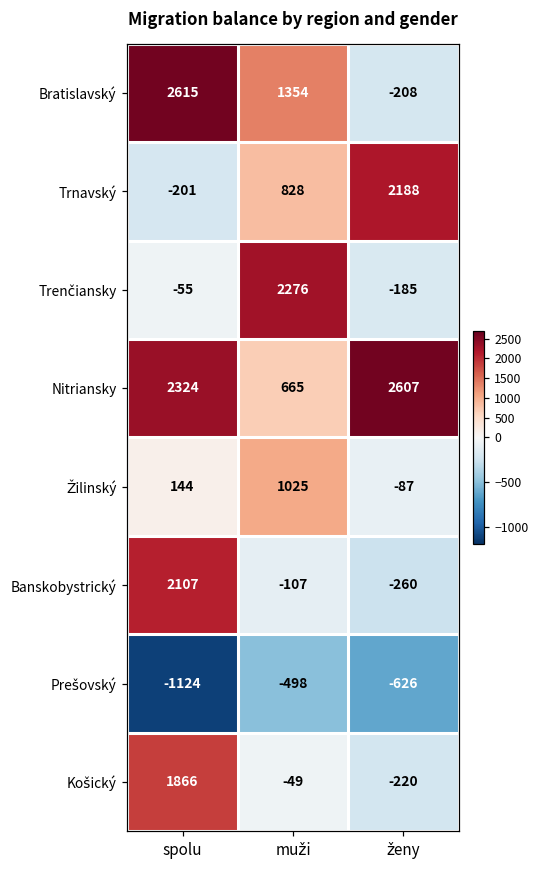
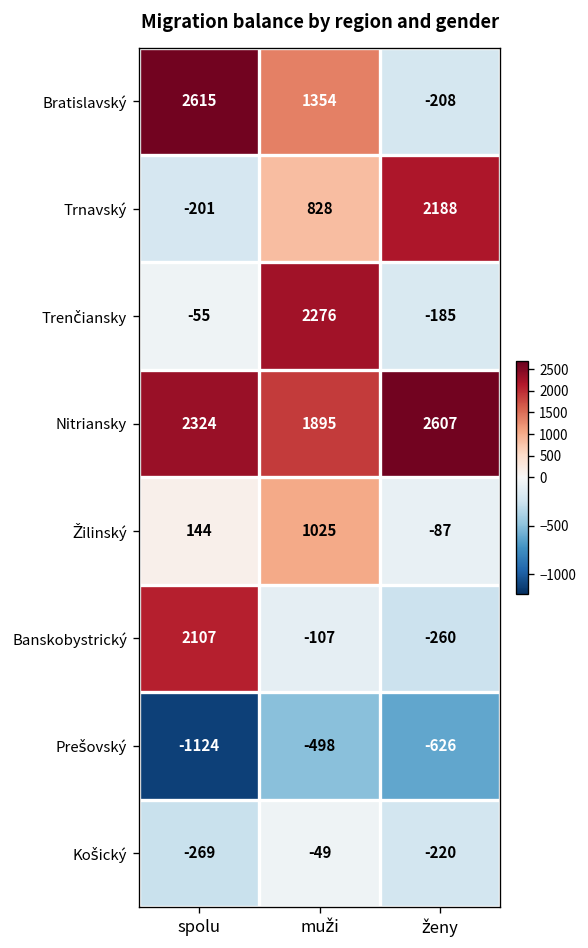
  {
    "Bratislavský": {
      "spolu": 2615,
      "muži": 1354,
      "ženy": -208
    },
    "Trnavský": {
      "spolu": -201,
      "muži": 828,
      "ženy": 2188
    },
    "Trenčiansky": {
      "spolu": -55,
      "muži": 2276,
      "ženy": -185
    },
    "Nitriansky": {
      "spolu": 2324,
-     "muži": 665,
+     "muži": 1895,
      "ženy": 2607
    },
    "Žilinský": {
      "spolu": 144,
      "muži": 1025,
      "ženy": -87
    },
    "Banskobystrický": {
      "spolu": 2107,
      "muži": -107,
      "ženy": -260
    },
    "Prešovský": {
      "spolu": -1124,
      "muži": -498,
      "ženy": -626
    },
    "Košický": {
-     "spolu": 1866,
+     "spolu": -269,
      "muži": -49,
      "ženy": -220
    }
  }
